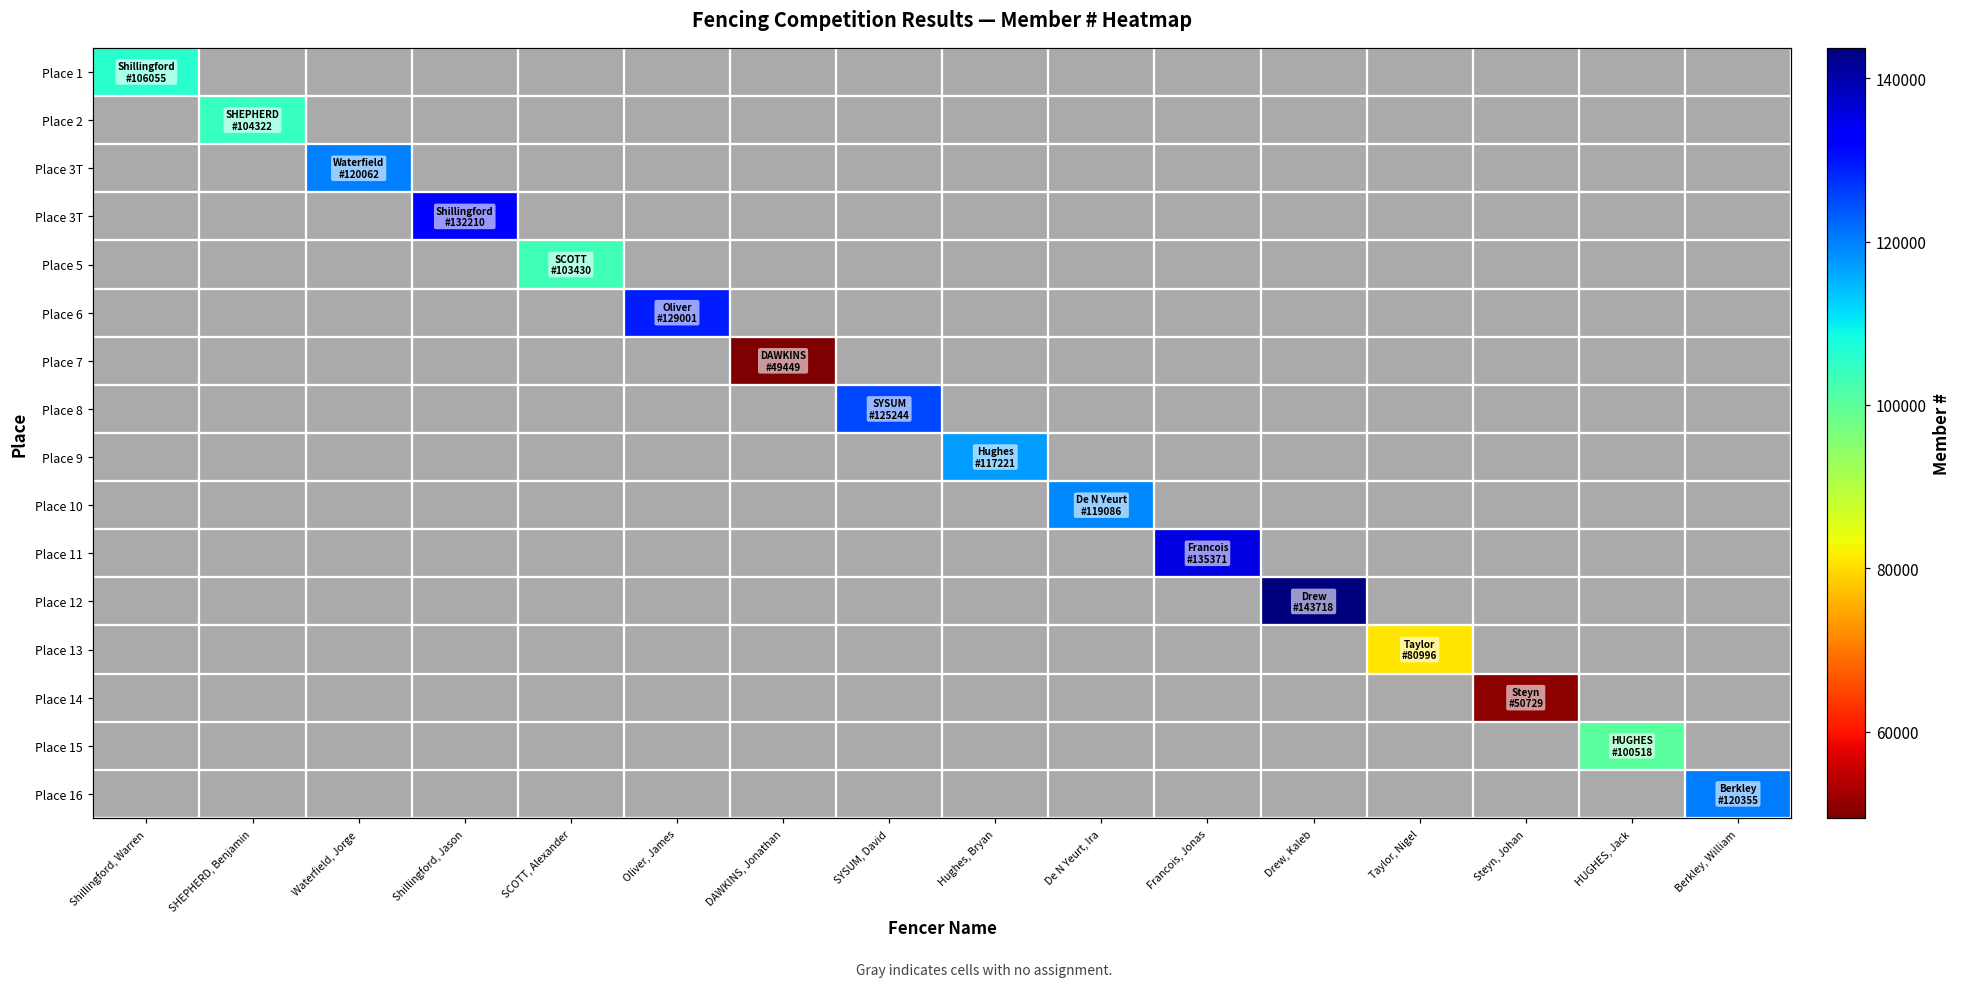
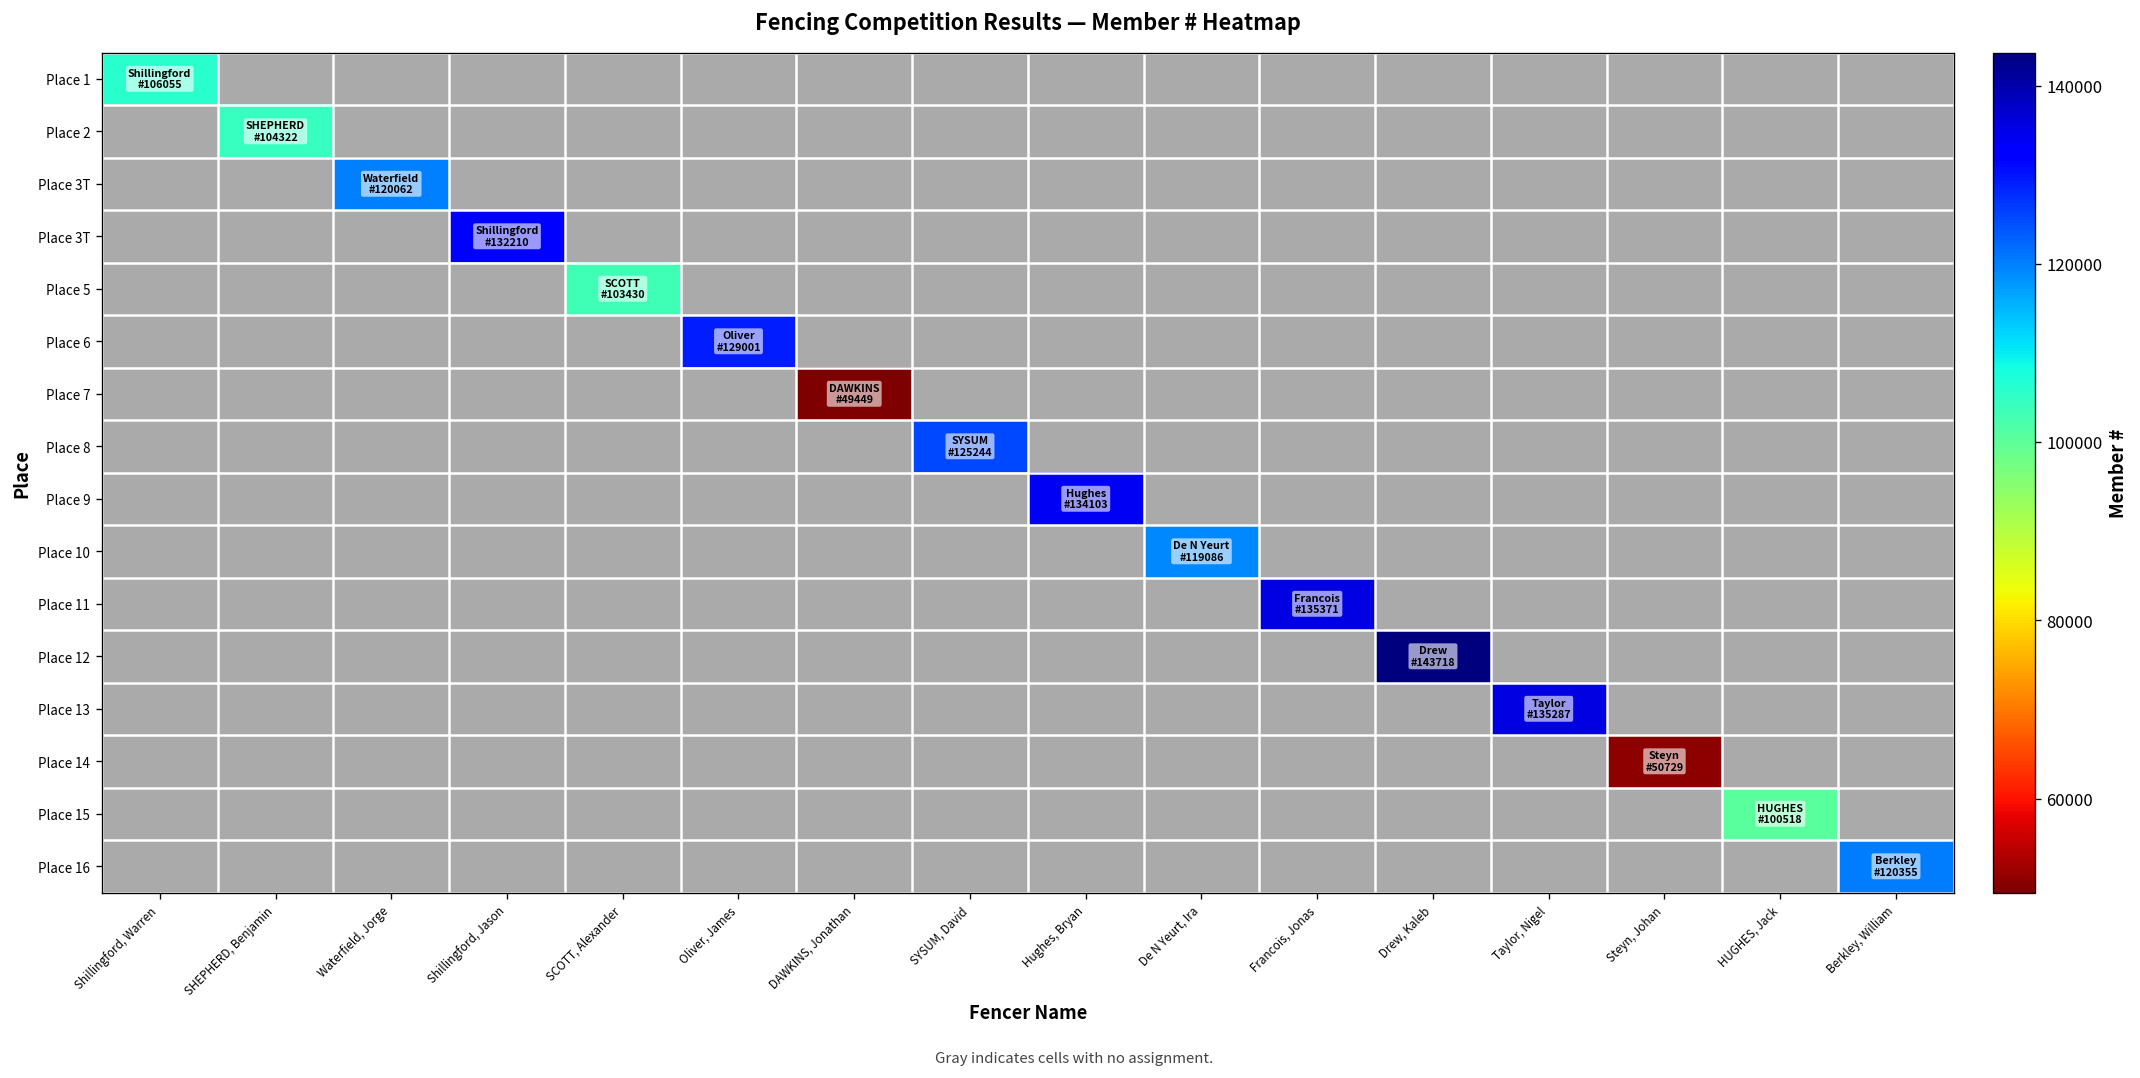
  {
    "Place 9": {
-     "Hughes, Bryan": 117221
+     "Hughes, Bryan": 134103
    },
    "Place 13": {
-     "Taylor, Nigel": 80996
+     "Taylor, Nigel": 135287
    }
  }
